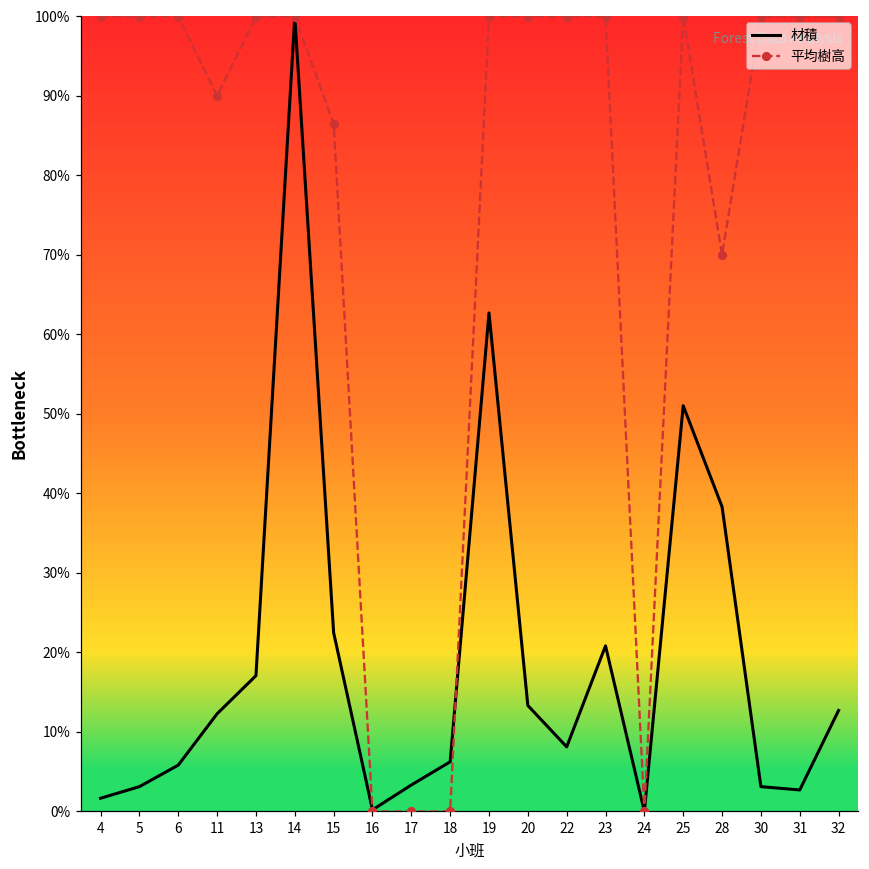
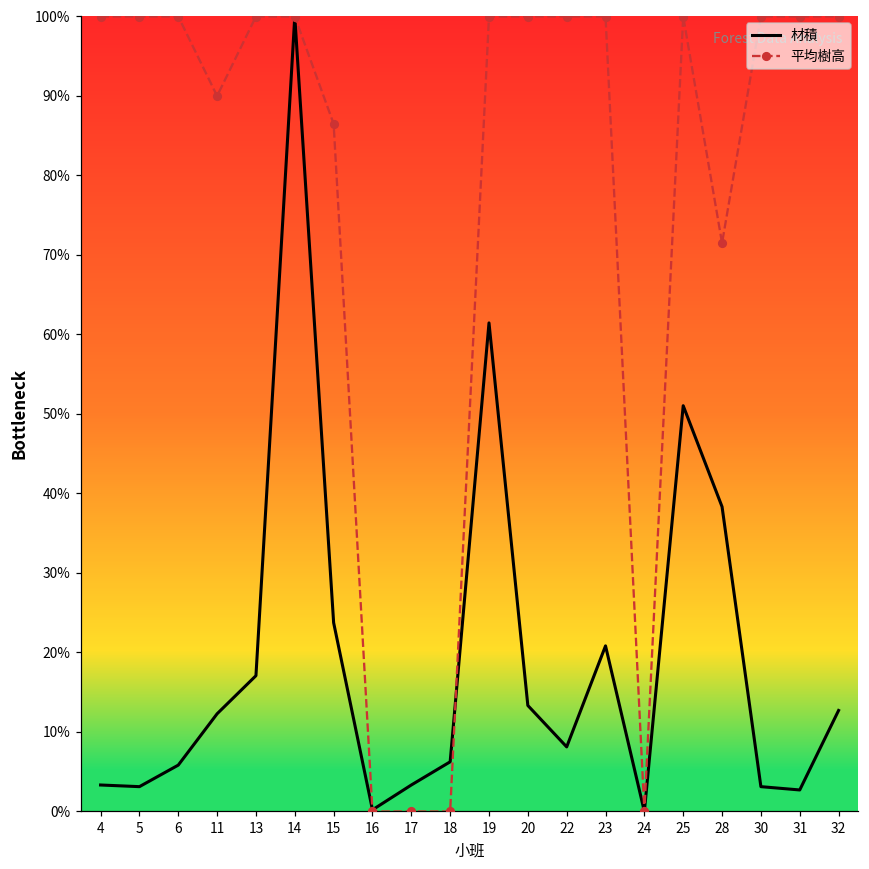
  {
    "材積": {
-     "4": "2%",
+     "4": "3%",
      "5": "3%",
      "6": "6%",
      "11": "12%",
      "13": "17%",
-     "15": "22%",
+     "15": "24%",
      "17": "3%",
      "18": "6%",
-     "19": "63%",
+     "19": "61%",
      "20": "13%",
      "22": "8%",
      "23": "21%",
      "25": "51%",
      "28": "38%",
      "30": "3%",
      "31": "3%",
      "32": "13%"
    },
    "平均樹高": {
      "4": "100%",
      "5": "100%",
      "6": "100%",
      "11": "90%",
      "13": "100%",
      "15": "86%",
      "17": "0%",
      "18": "0%",
      "19": "100%",
      "20": "100%",
      "22": "100%",
      "23": "100%",
      "25": "100%",
-     "28": "70%",
+     "28": "71%",
      "30": "100%",
      "31": "100%",
      "32": "100%"
    }
  }
